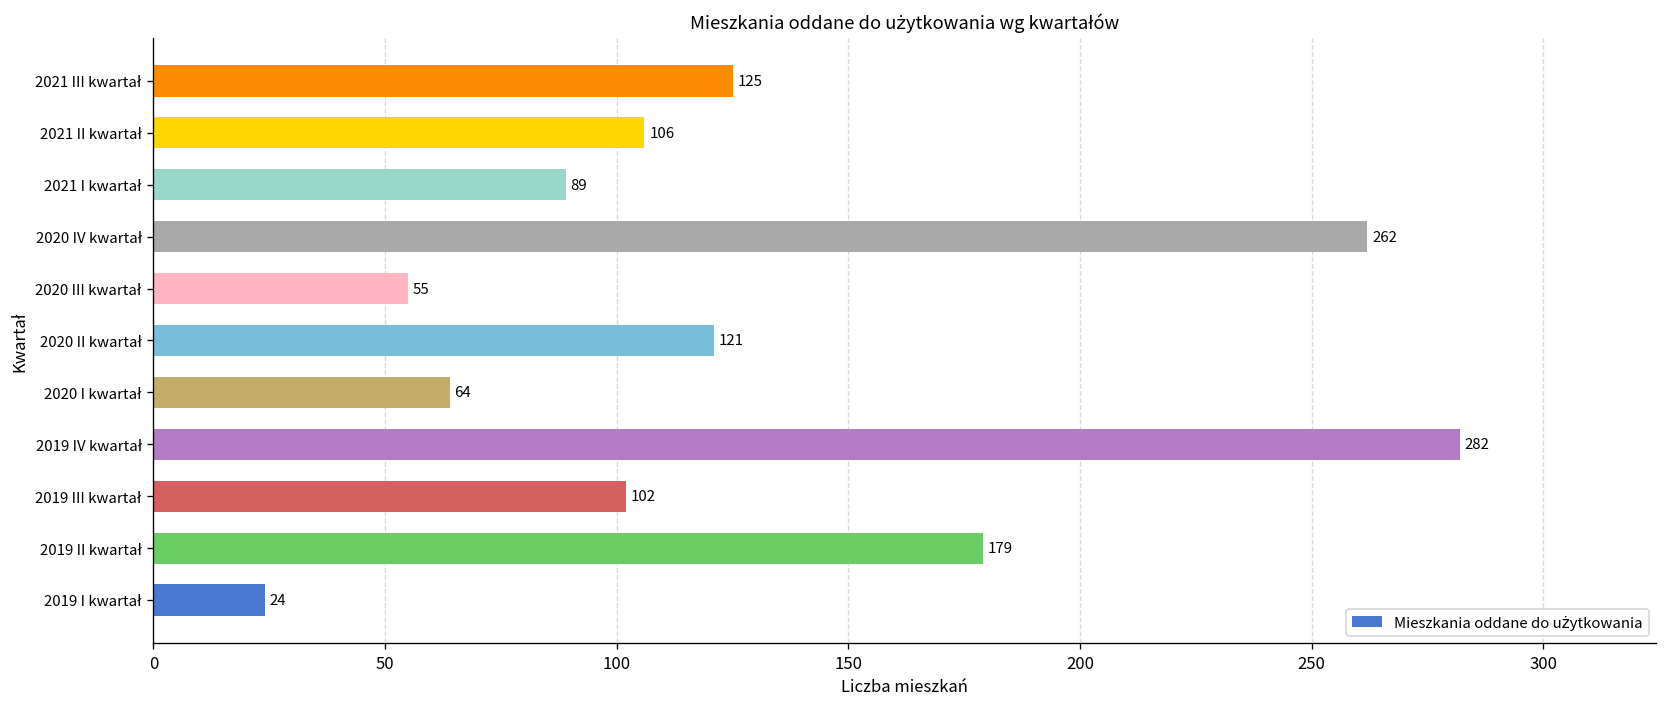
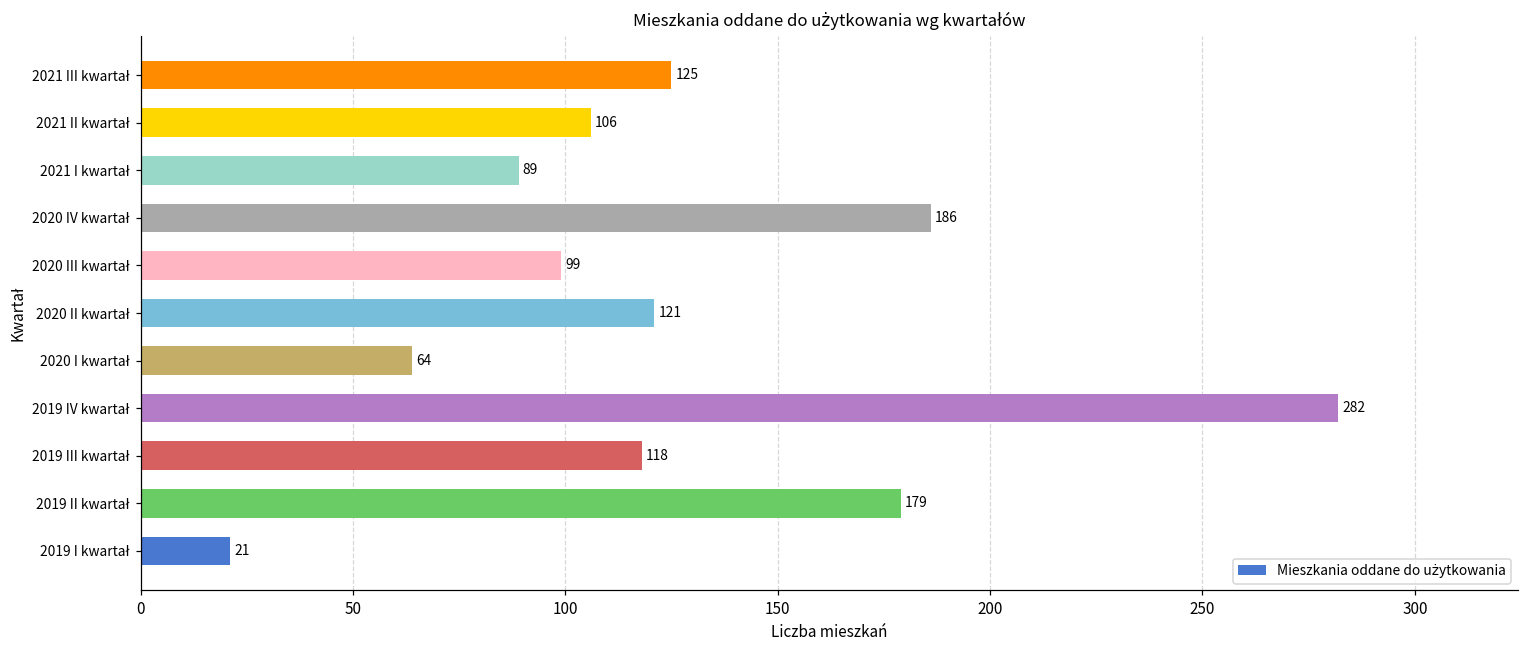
  {
    "2021 III kwartał": 125,
    "2021 II kwartał": 106,
    "2021 I kwartał": 89,
-   "2020 IV kwartał": 262,
-   "2020 III kwartał": 55,
+   "2020 IV kwartał": 186,
+   "2020 III kwartał": 99,
    "2020 II kwartał": 121,
    "2020 I kwartał": 64,
    "2019 IV kwartał": 282,
-   "2019 III kwartał": 102,
+   "2019 III kwartał": 118,
    "2019 II kwartał": 179,
-   "2019 I kwartał": 24
+   "2019 I kwartał": 21
  }
